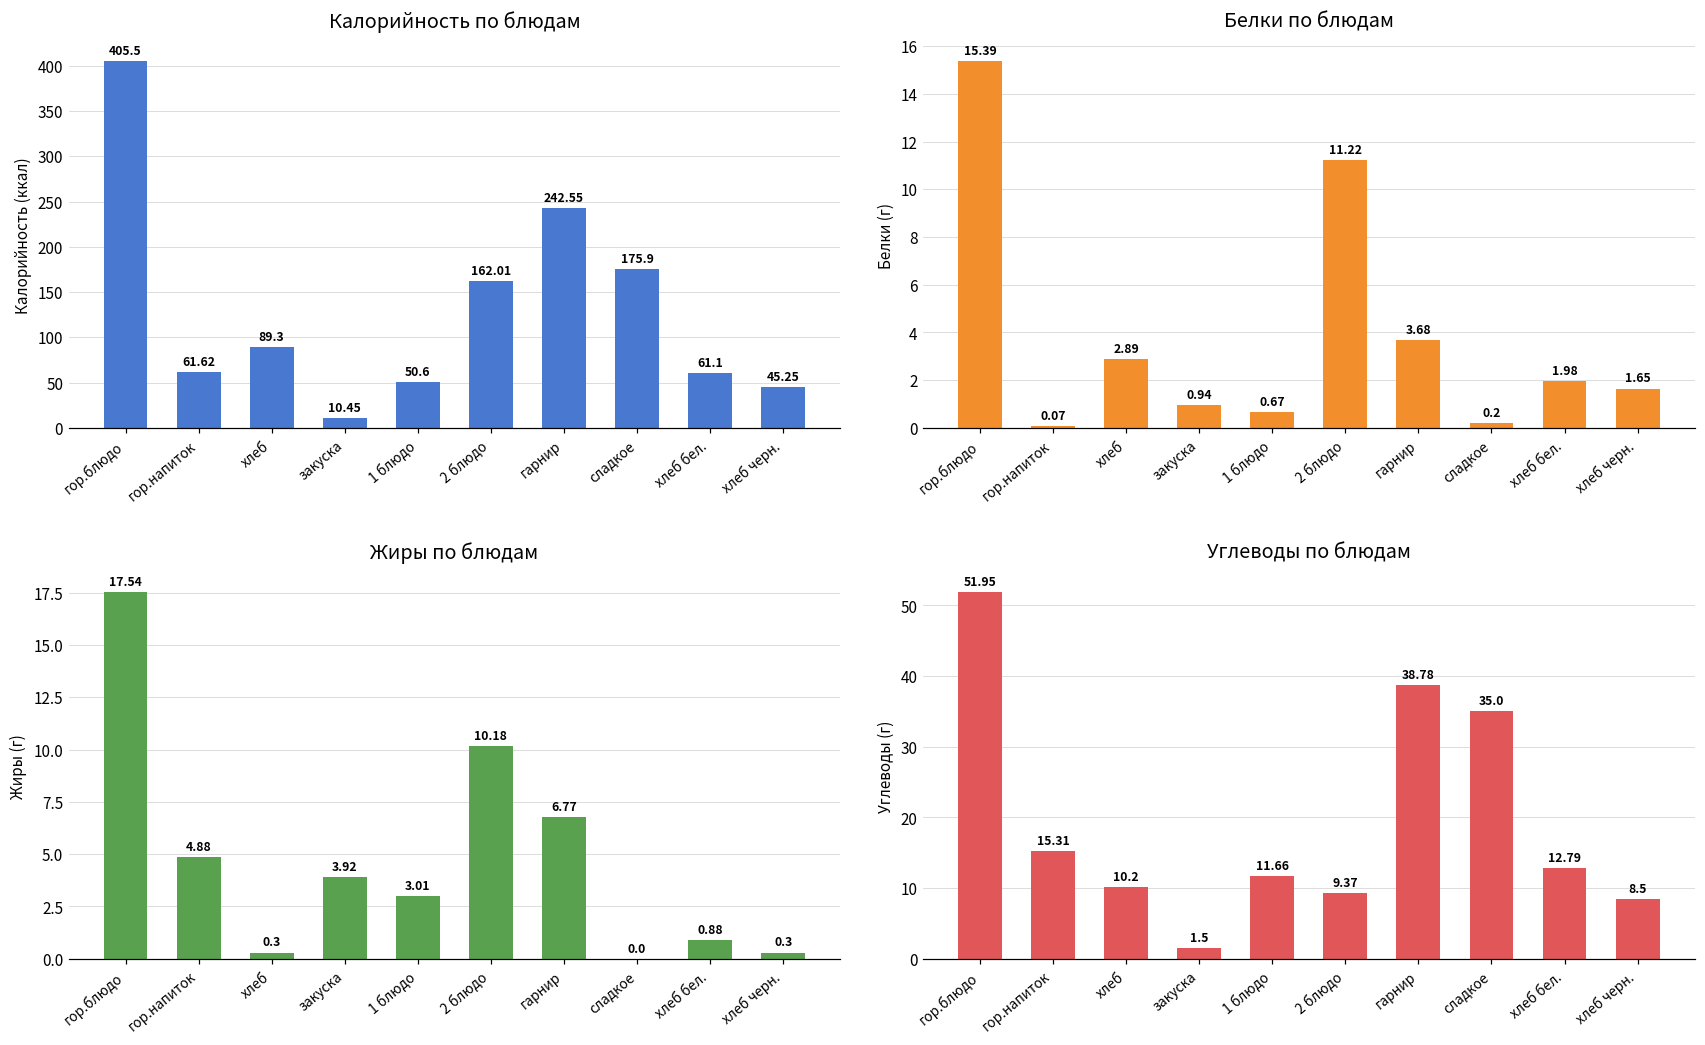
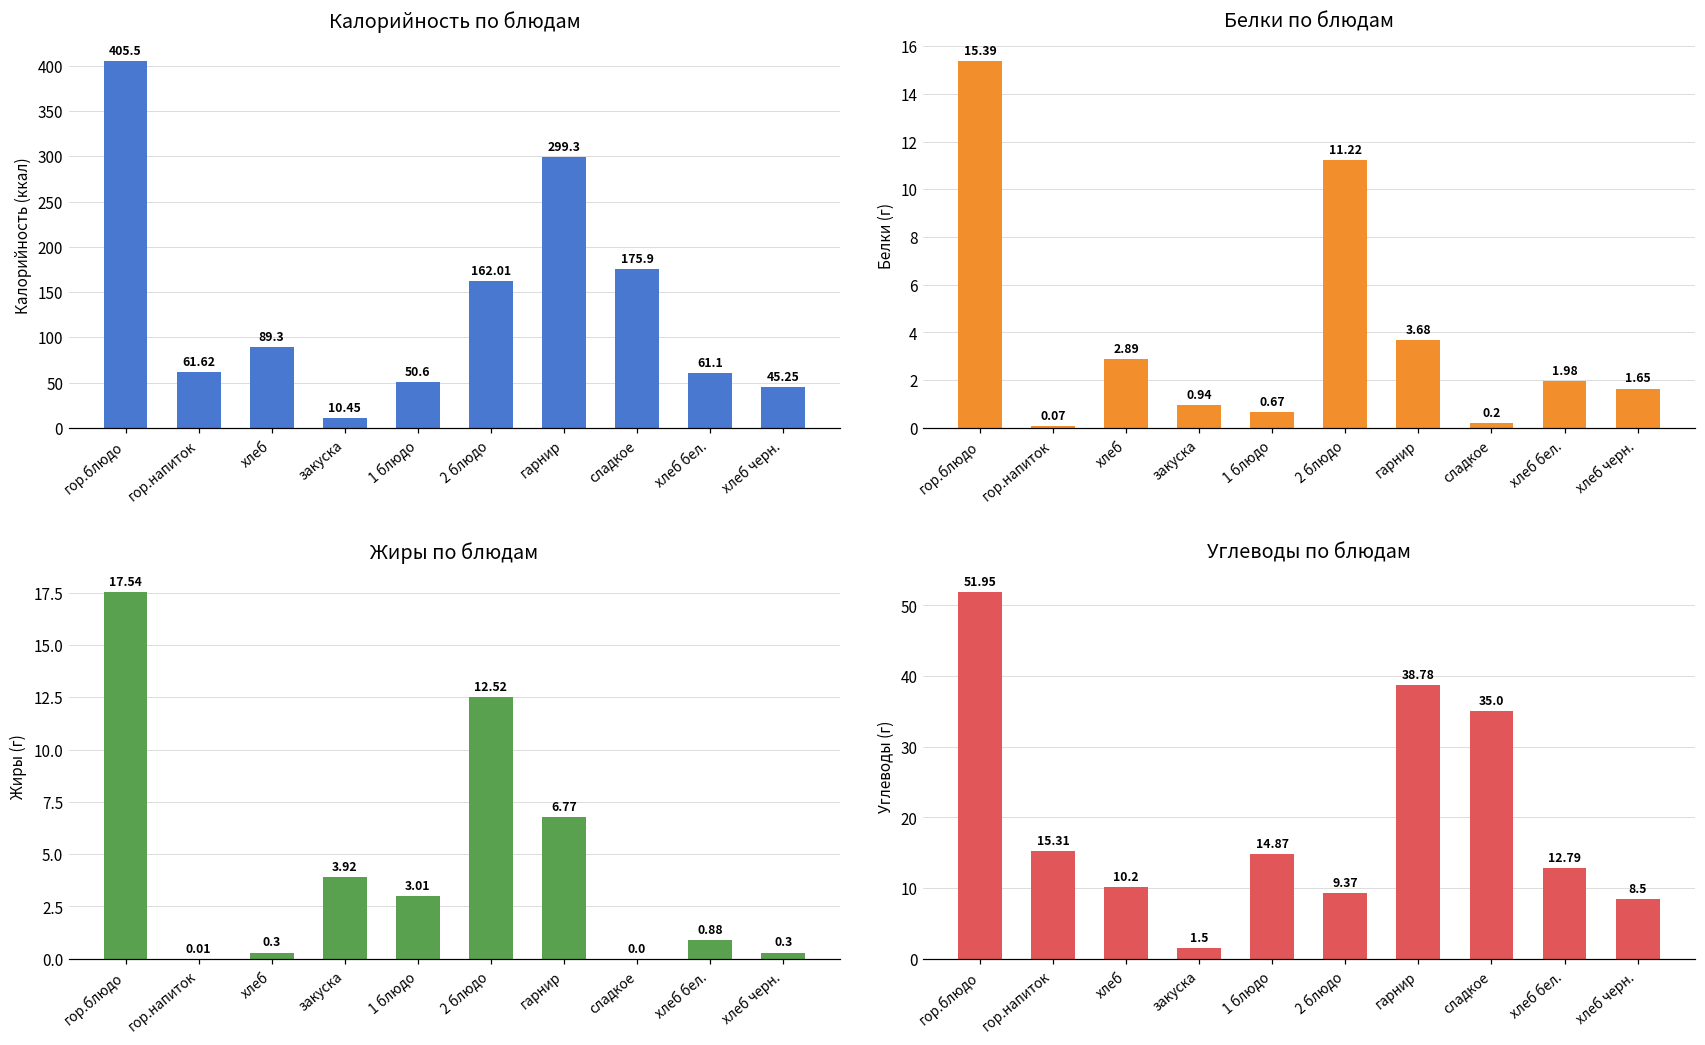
  {
    "Калорийность по блюдам": {
      "гор.блюдо": 405.5,
      "гор.напиток": 61.62,
      "хлеб": 89.3,
      "закуска": 10.45,
      "1 блюдо": 50.6,
      "2 блюдо": 162.01,
-     "гарнир": 242.55,
+     "гарнир": 299.3,
      "сладкое": 175.9,
      "хлеб бел.": 61.1,
      "хлеб черн.": 45.25
    },
    "Белки по блюдам": {
      "гор.блюдо": 15.39,
      "гор.напиток": 0.07,
      "хлеб": 2.89,
      "закуска": 0.94,
      "1 блюдо": 0.67,
      "2 блюдо": 11.22,
      "гарнир": 3.68,
      "сладкое": 0.2,
      "хлеб бел.": 1.98,
      "хлеб черн.": 1.65
    },
    "Жиры по блюдам": {
      "гор.блюдо": 17.54,
-     "гор.напиток": 4.88,
+     "гор.напиток": 0.01,
      "хлеб": 0.3,
      "закуска": 3.92,
      "1 блюдо": 3.01,
-     "2 блюдо": 10.18,
+     "2 блюдо": 12.52,
      "гарнир": 6.77,
      "сладкое": 0.0,
      "хлеб бел.": 0.88,
      "хлеб черн.": 0.3
    },
    "Углеводы по блюдам": {
      "гор.блюдо": 51.95,
      "гор.напиток": 15.31,
      "хлеб": 10.2,
      "закуска": 1.5,
-     "1 блюдо": 11.66,
+     "1 блюдо": 14.87,
      "2 блюдо": 9.37,
      "гарнир": 38.78,
      "сладкое": 35.0,
      "хлеб бел.": 12.79,
      "хлеб черн.": 8.5
    }
  }
